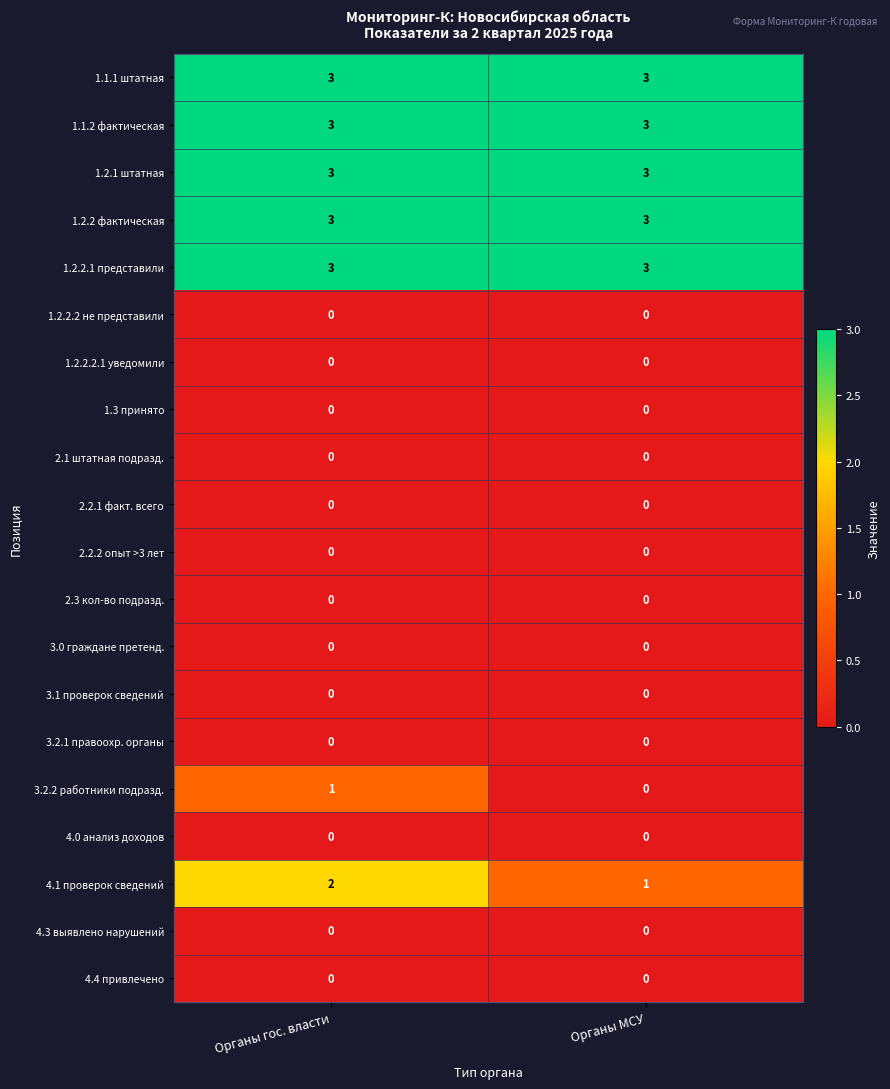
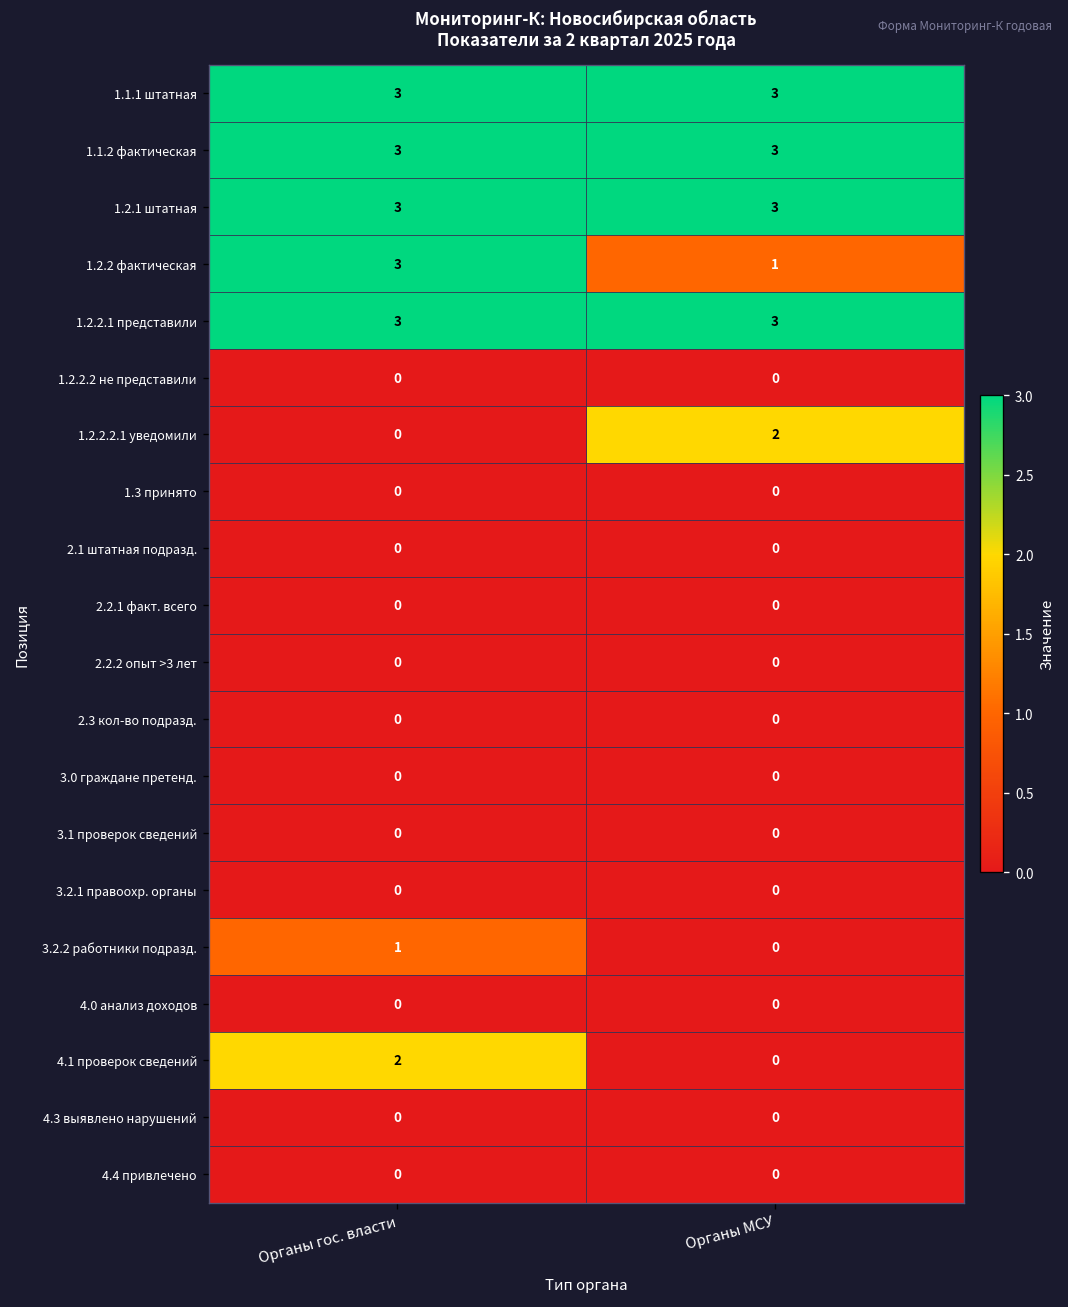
  {
    "1.1.1 штатная": {
      "Органы гос. власти": 3,
      "Органы МСУ": 3
    },
    "1.1.2 фактическая": {
      "Органы гос. власти": 3,
      "Органы МСУ": 3
    },
    "1.2.1 штатная": {
      "Органы гос. власти": 3,
      "Органы МСУ": 3
    },
    "1.2.2 фактическая": {
      "Органы гос. власти": 3,
-     "Органы МСУ": 3
+     "Органы МСУ": 1
    },
    "1.2.2.1 представили": {
      "Органы гос. власти": 3,
      "Органы МСУ": 3
    },
    "1.2.2.2 не представили": {
      "Органы гос. власти": 0,
      "Органы МСУ": 0
    },
    "1.2.2.2.1 уведомили": {
      "Органы гос. власти": 0,
-     "Органы МСУ": 0
+     "Органы МСУ": 2
    },
    "1.3 принято": {
      "Органы гос. власти": 0,
      "Органы МСУ": 0
    },
    "2.1 штатная подразд.": {
      "Органы гос. власти": 0,
      "Органы МСУ": 0
    },
    "2.2.1 факт. всего": {
      "Органы гос. власти": 0,
      "Органы МСУ": 0
    },
    "2.2.2 опыт >3 лет": {
      "Органы гос. власти": 0,
      "Органы МСУ": 0
    },
    "2.3 кол-во подразд.": {
      "Органы гос. власти": 0,
      "Органы МСУ": 0
    },
    "3.0 граждане претенд.": {
      "Органы гос. власти": 0,
      "Органы МСУ": 0
    },
    "3.1 проверок сведений": {
      "Органы гос. власти": 0,
      "Органы МСУ": 0
    },
    "3.2.1 правоохр. органы": {
      "Органы гос. власти": 0,
      "Органы МСУ": 0
    },
    "3.2.2 работники подразд.": {
      "Органы гос. власти": 1,
      "Органы МСУ": 0
    },
    "4.0 анализ доходов": {
      "Органы гос. власти": 0,
      "Органы МСУ": 0
    },
    "4.1 проверок сведений": {
      "Органы гос. власти": 2,
-     "Органы МСУ": 1
+     "Органы МСУ": 0
    },
    "4.3 выявлено нарушений": {
      "Органы гос. власти": 0,
      "Органы МСУ": 0
    },
    "4.4 привлечено": {
      "Органы гос. власти": 0,
      "Органы МСУ": 0
    }
  }
